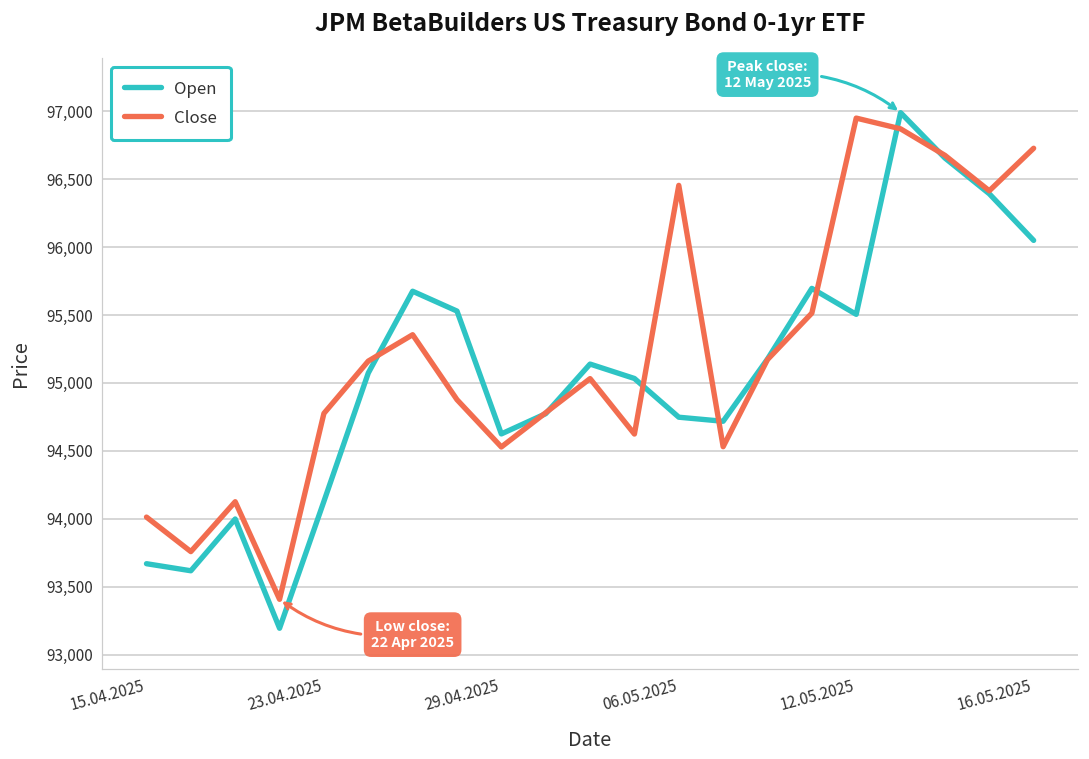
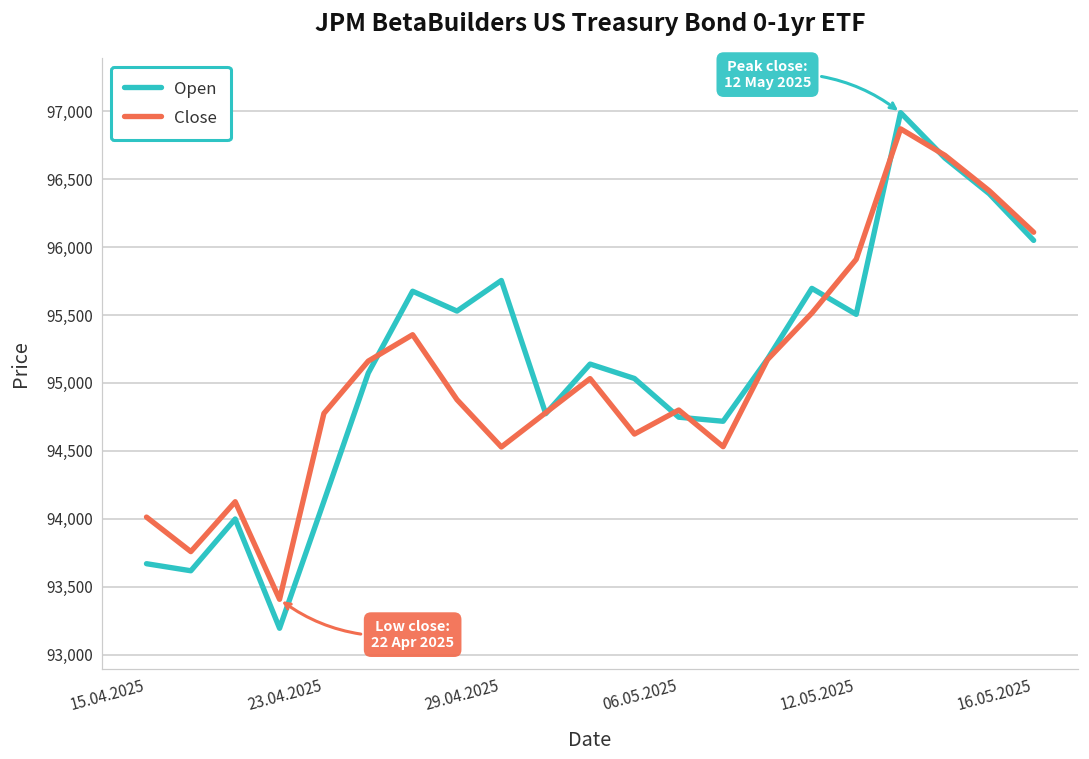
  {
    "Open": {
      "15.04.2025": "93,670",
      "23.04.2025": "94,130",
-     "29.04.2025": "94,630",
+     "29.04.2025": "95,750",
      "06.05.2025": "94,750",
      "12.05.2025": "95,510",
      "16.05.2025": "96,050"
    },
    "Close": {
      "15.04.2025": "94,010",
      "23.04.2025": "94,780",
      "29.04.2025": "94,530",
-     "06.05.2025": "96,450",
-     "12.05.2025": "96,950",
-     "16.05.2025": "96,730"
+     "06.05.2025": "94,800",
+     "12.05.2025": "95,910",
+     "16.05.2025": "96,110"
    }
  }
